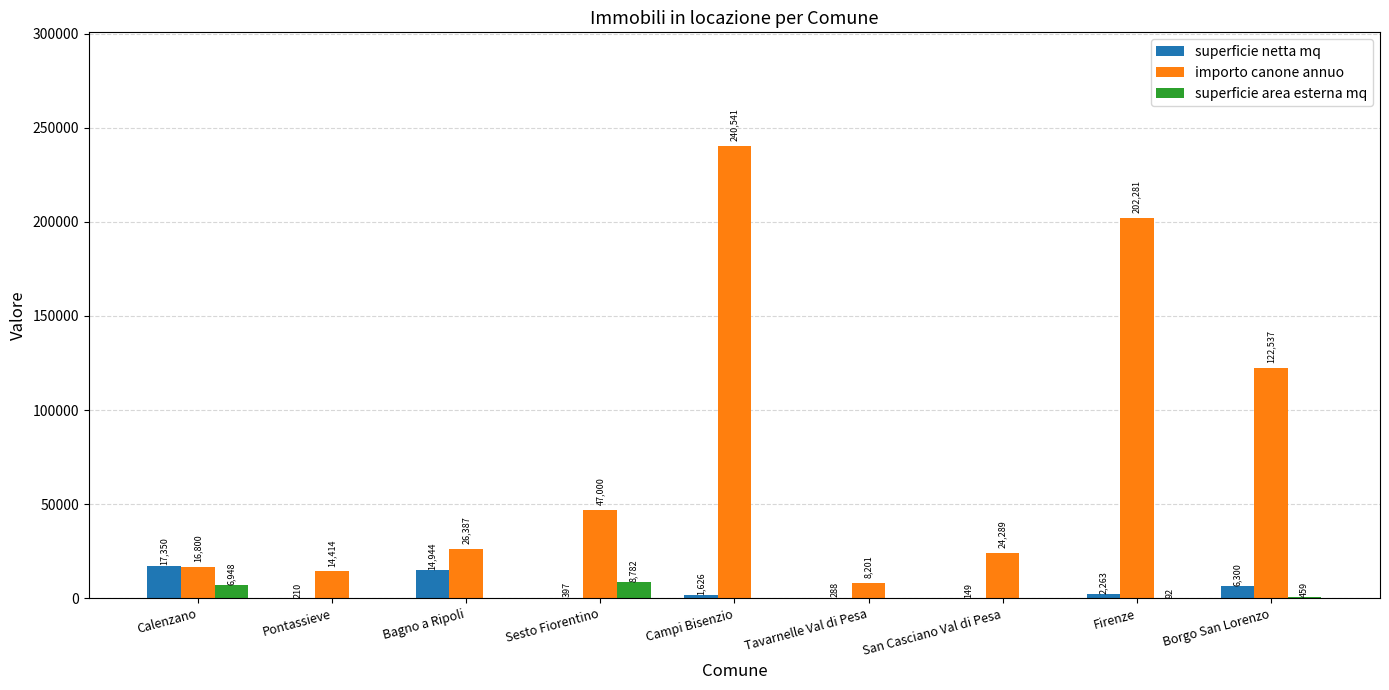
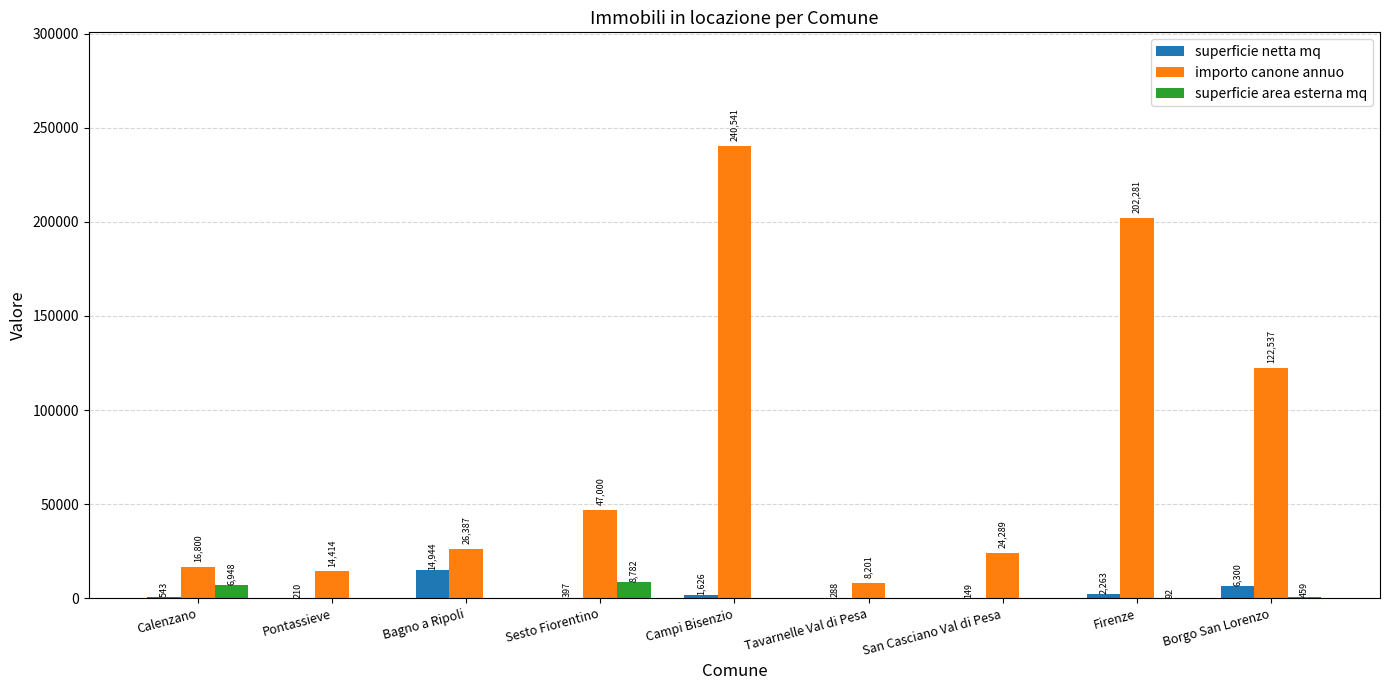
  {
    "superficie netta mq": {
-     "Calenzano": "17,350",
+     "Calenzano": "543",
      "Pontassieve": "210",
      "Bagno a Ripoli": "14,944",
      "Sesto Fiorentino": "397",
      "Campi Bisenzio": "1,626",
      "Tavarnelle Val di Pesa": "288",
      "San Casciano Val di Pesa": "149",
      "Firenze": "2,263",
      "Borgo San Lorenzo": "6,300"
    },
    "importo canone annuo": {
      "Calenzano": "16,800",
      "Pontassieve": "14,414",
      "Bagno a Ripoli": "26,387",
      "Sesto Fiorentino": "47,000",
      "Campi Bisenzio": "240,541",
      "Tavarnelle Val di Pesa": "8,201",
      "San Casciano Val di Pesa": "24,289",
      "Firenze": "202,281",
      "Borgo San Lorenzo": "122,537"
    },
    "superficie area esterna mq": {
      "Calenzano": "6,948",
      "Sesto Fiorentino": "8,782",
      "Firenze": "92",
      "Borgo San Lorenzo": "459"
    }
  }
